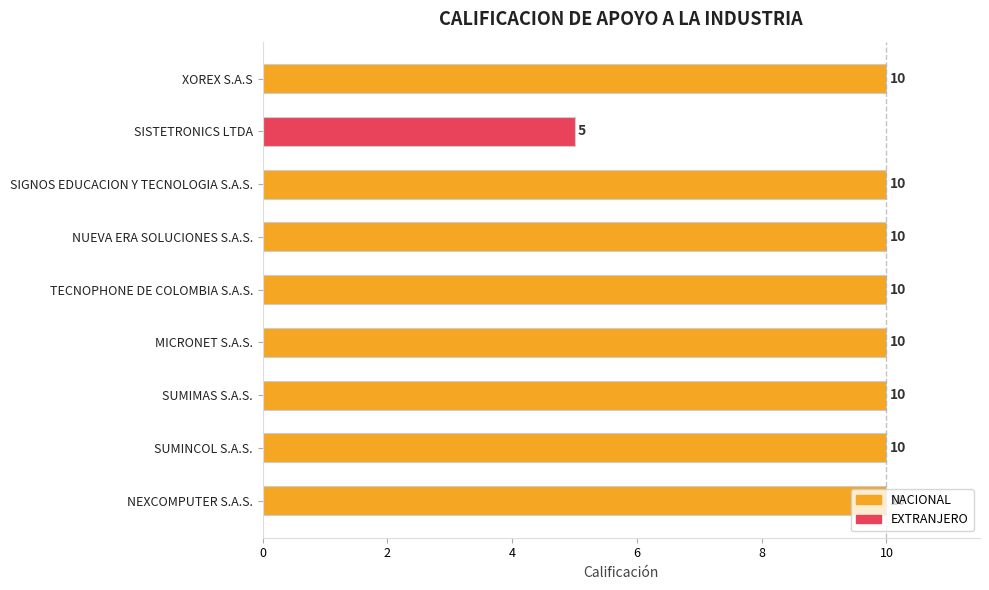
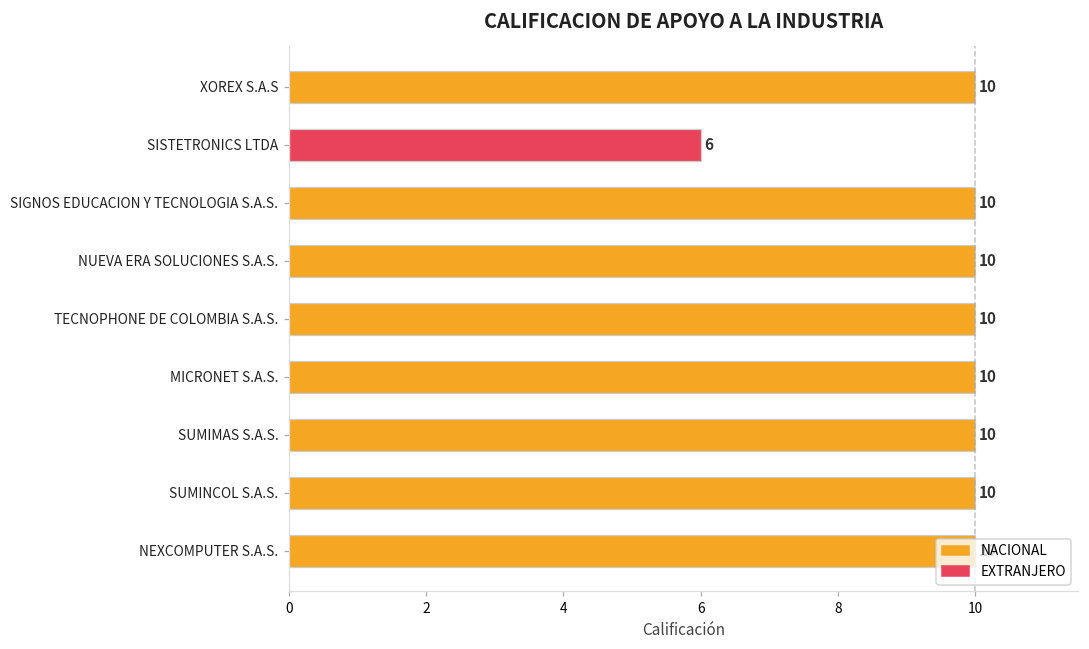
  {
    "XOREX S.A.S": 10,
-   "SISTETRONICS LTDA": 5,
+   "SISTETRONICS LTDA": 6,
    "SIGNOS EDUCACION Y TECNOLOGIA S.A.S.": 10,
    "NUEVA ERA SOLUCIONES S.A.S.": 10,
    "TECNOPHONE DE COLOMBIA S.A.S.": 10,
    "MICRONET S.A.S.": 10,
    "SUMIMAS S.A.S.": 10,
    "SUMINCOL S.A.S.": 10
  }
